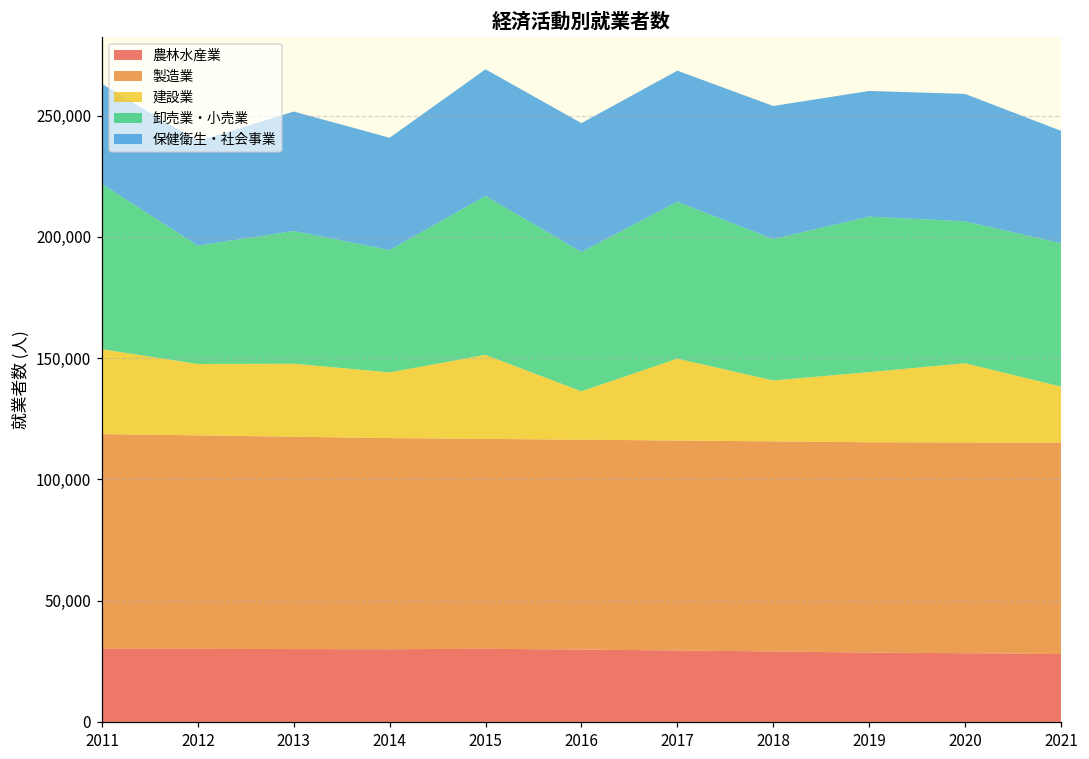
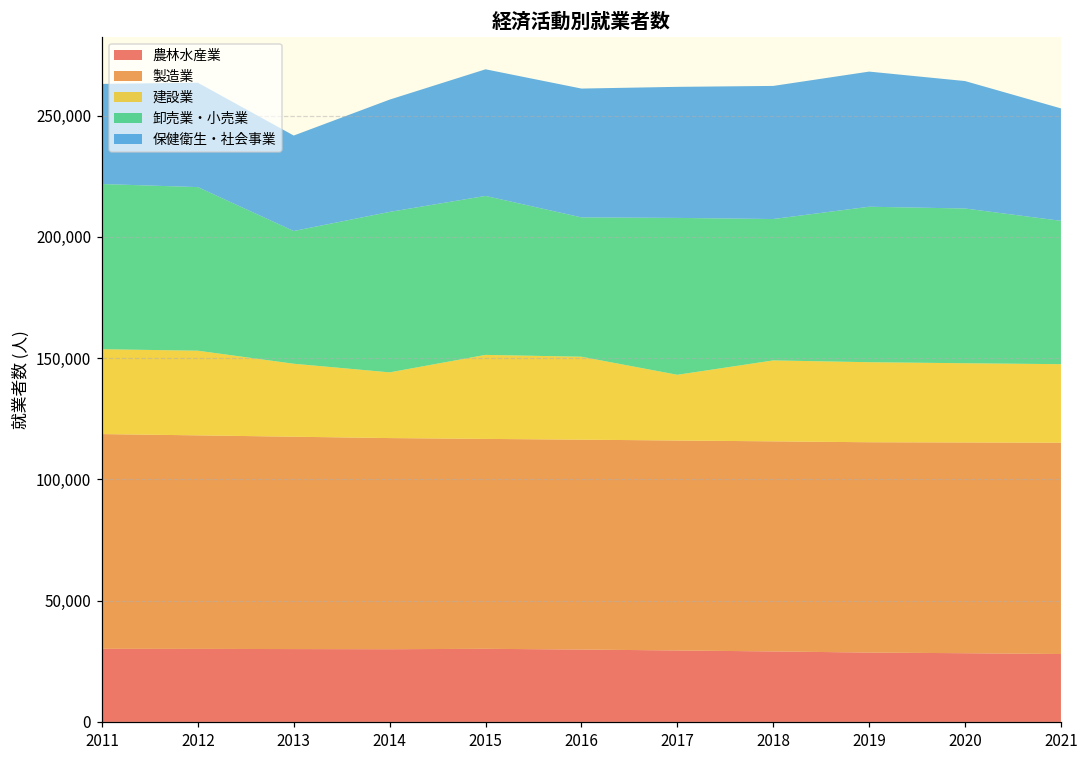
  {
    "建設業": {
      "2011": "35,000",
-     "2012": "29,000",
+     "2012": "35,000",
      "2013": "30,000",
      "2014": "27,000",
      "2015": "35,000",
-     "2016": "20,000",
-     "2017": "34,000",
-     "2018": "25,000",
-     "2019": "29,000",
+     "2016": "34,000",
+     "2017": "27,000",
+     "2018": "33,000",
+     "2019": "33,000",
      "2020": "33,000",
-     "2021": "23,000"
+     "2021": "32,000"
    },
    "卸売業・小売業": {
      "2011": "68,000",
-     "2012": "49,000",
+     "2012": "67,000",
      "2013": "55,000",
-     "2014": "50,000",
+     "2014": "66,000",
      "2015": "66,000",
      "2016": "57,000",
      "2017": "65,000",
      "2018": "58,000",
      "2019": "64,000",
-     "2020": "58,000",
+     "2020": "64,000",
      "2021": "59,000"
    },
    "保健衛生・社会事業": {
      "2011": "41,000",
-     "2013": "49,000",
+     "2013": "39,000",
      "2014": "46,000",
      "2015": "52,000",
      "2016": "53,000",
      "2017": "54,000",
      "2018": "55,000",
-     "2019": "52,000",
+     "2019": "56,000",
      "2020": "53,000",
      "2021": "46,000"
    }
  }
